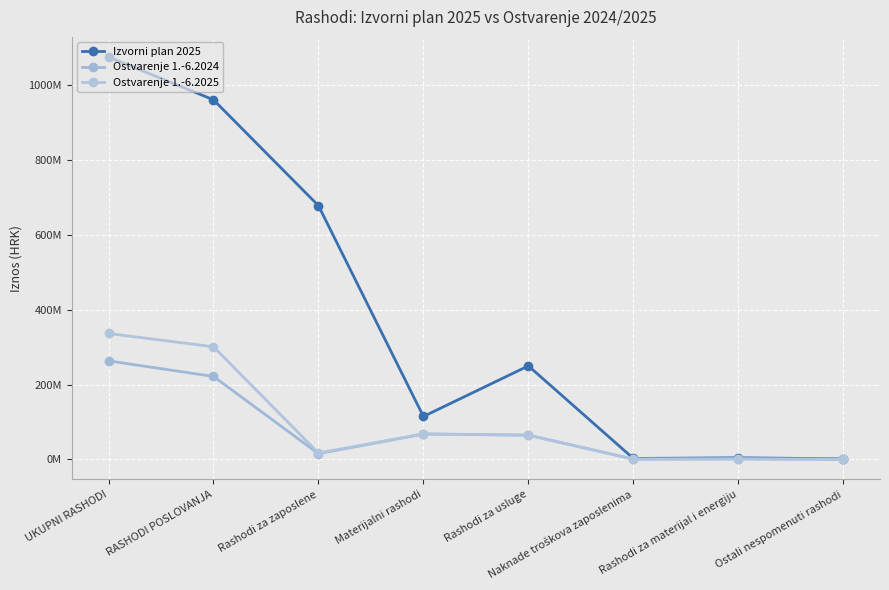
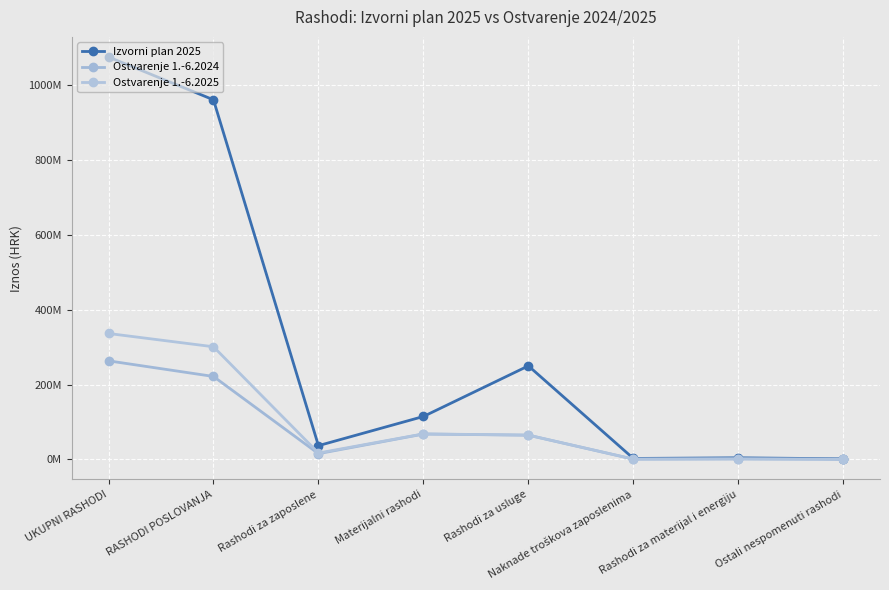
  {
    "Izvorni plan 2025": {
      "RASHODI POSLOVANJA": 960000000,
-     "Rashodi za zaposlene": 680000000,
+     "Rashodi za zaposlene": 40000000,
      "Materijalni rashodi": 110000000,
      "Rashodi za usluge": 250000000
    }
  }
